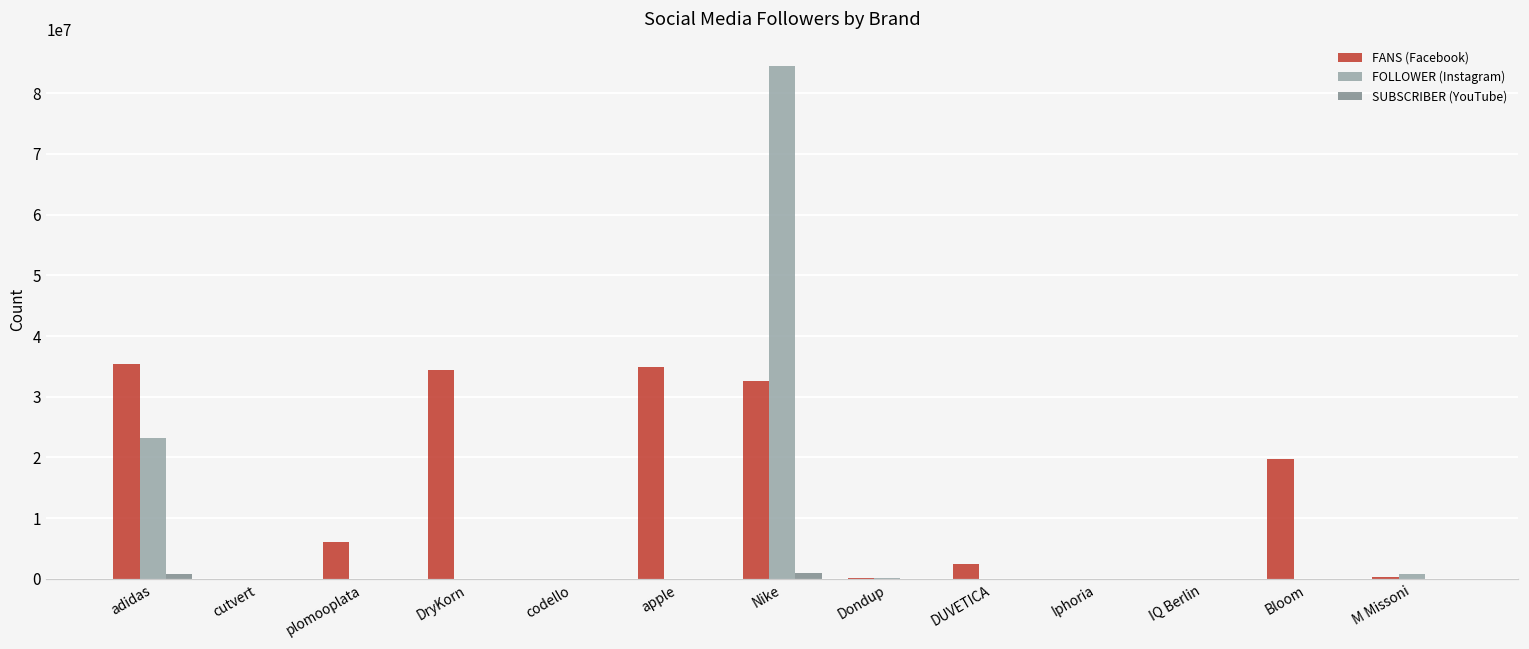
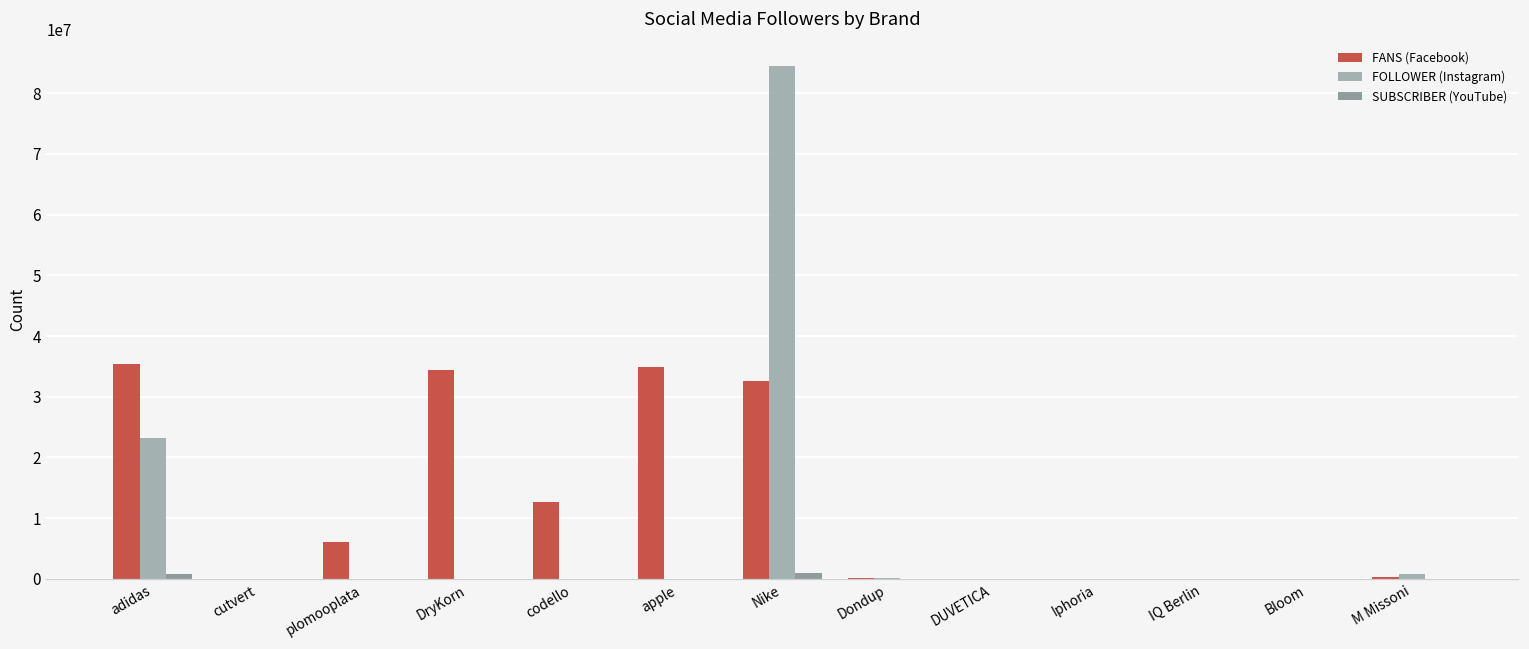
  {
    "FANS (Facebook)": {
      "adidas": 35000000,
      "plomooplata": 6000000,
      "DryKorn": 34000000,
-     "codello": 0,
+     "codello": 13000000,
      "apple": 35000000,
      "Nike": 33000000,
-     "DUVETICA": 2000000,
+     "DUVETICA": 0,
      "IQ Berlin": 0,
-     "Bloom": 20000000
+     "Bloom": 0
    }
  }
